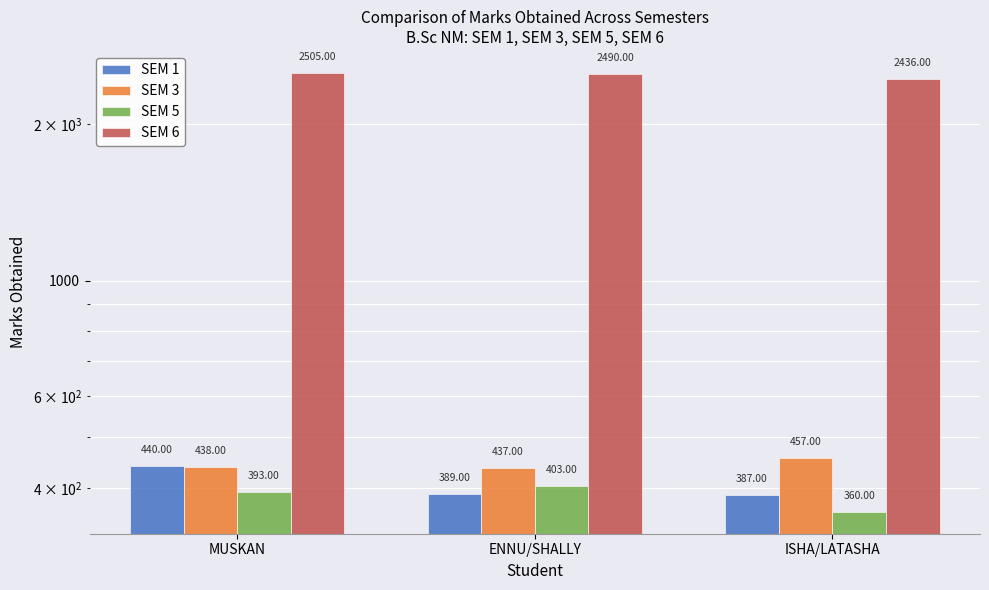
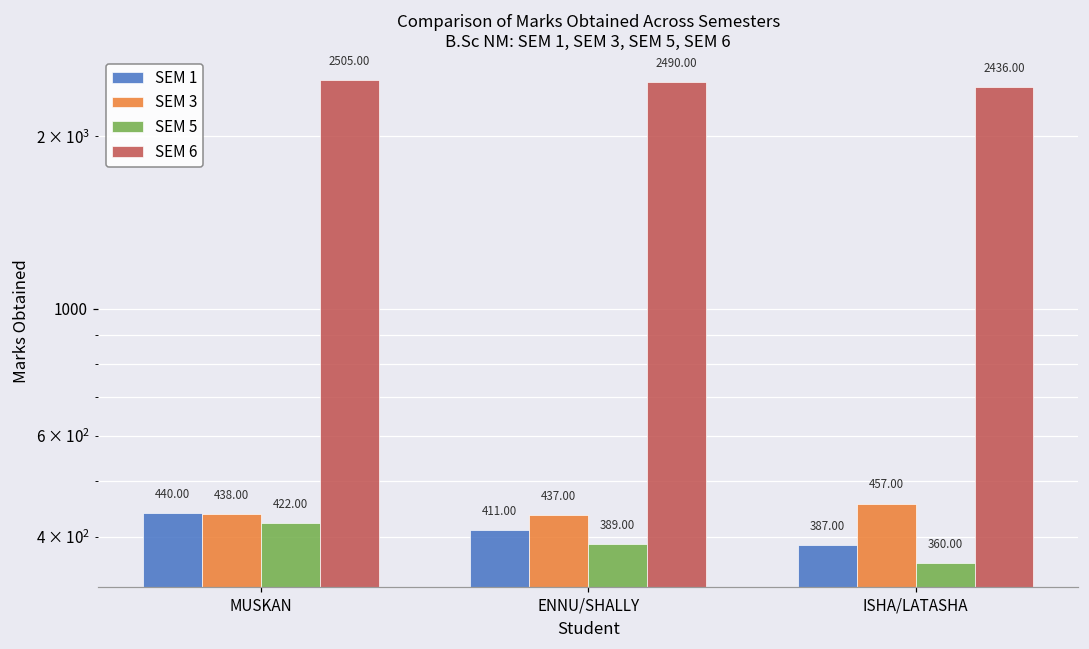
  {
    "SEM 1": {
      "MUSKAN": 440.00,
-     "ENNU/SHALLY": 389.00,
+     "ENNU/SHALLY": 411.00,
      "ISHA/LATASHA": 387.00
    },
    "SEM 3": {
      "MUSKAN": 438.00,
      "ENNU/SHALLY": 437.00,
      "ISHA/LATASHA": 457.00
    },
    "SEM 5": {
-     "MUSKAN": 393.00,
-     "ENNU/SHALLY": 403.00,
+     "MUSKAN": 422.00,
+     "ENNU/SHALLY": 389.00,
      "ISHA/LATASHA": 360.00
    },
    "SEM 6": {
      "MUSKAN": 2505.00,
      "ENNU/SHALLY": 2490.00,
      "ISHA/LATASHA": 2436.00
    }
  }
